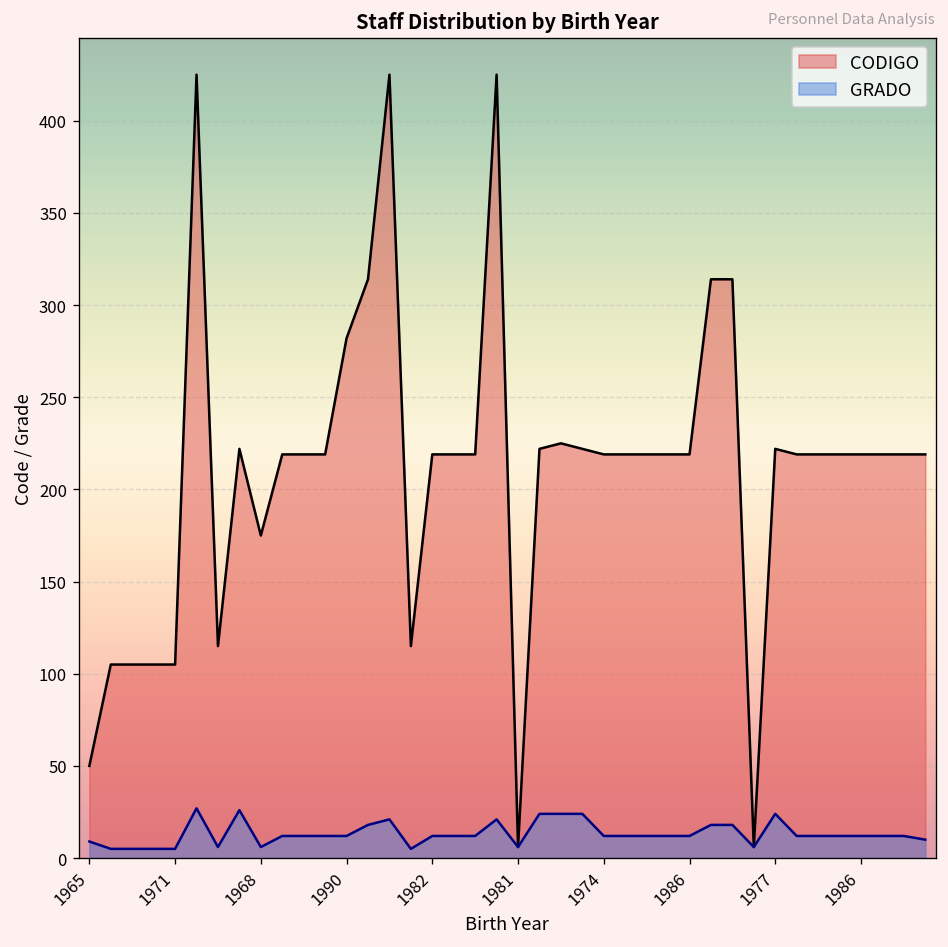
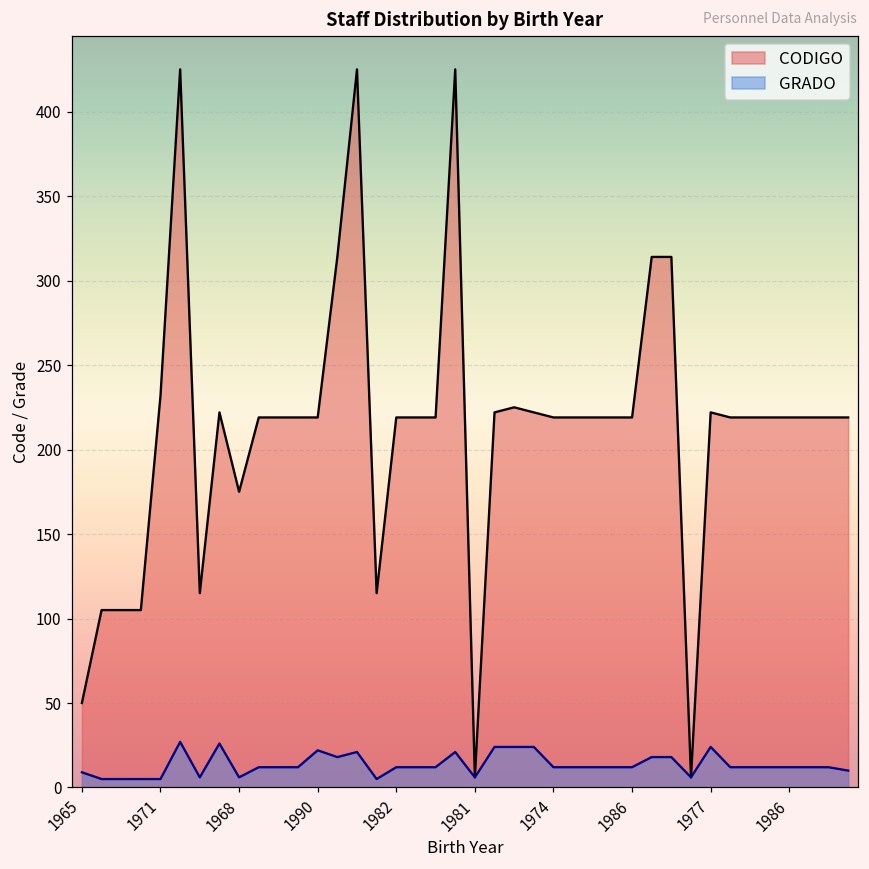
  {
    "CODIGO": {
-     "1971": 105,
+     "1971": 232,
      "1968": 175,
-     "1990": 282
+     "1990": 219
    },
    "GRADO": {
      "1971": 5,
      "1968": 6,
-     "1990": 12
+     "1990": 22
    }
  }
